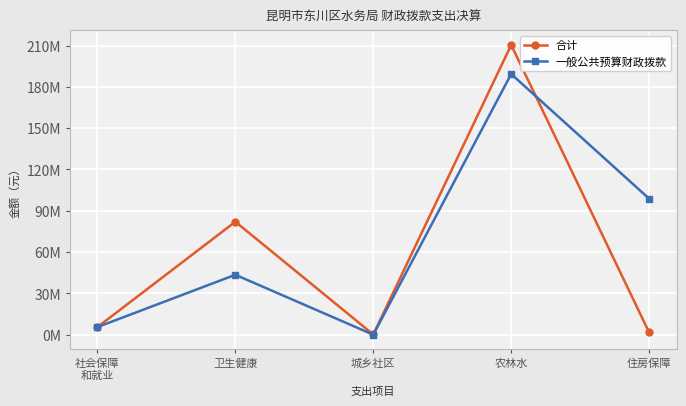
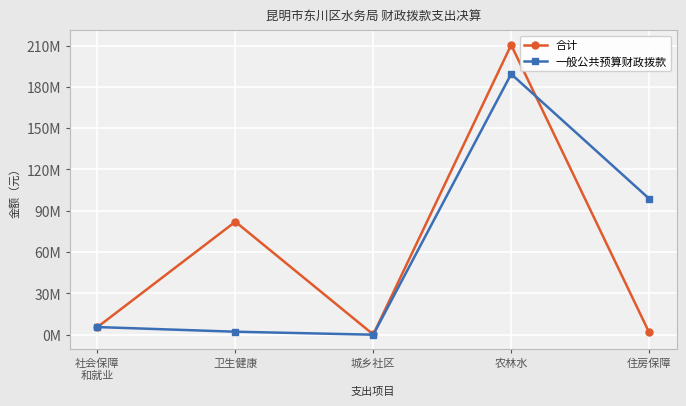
  {
    "合计": {
      "卫生健康": 82000000,
      "农林水": 210000000,
      "住房保障": 2000000
    },
    "一般公共预算财政拨款": {
-     "卫生健康": 44000000,
+     "卫生健康": 2000000,
      "农林水": 189000000,
      "住房保障": 99000000
    }
  }
